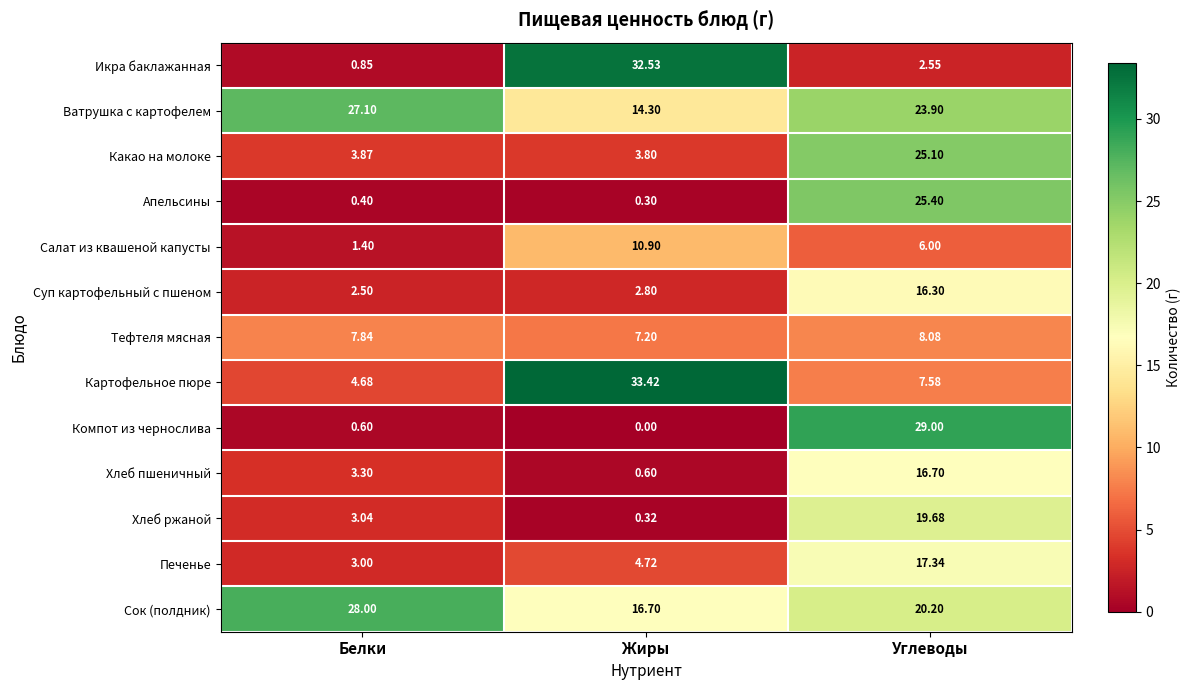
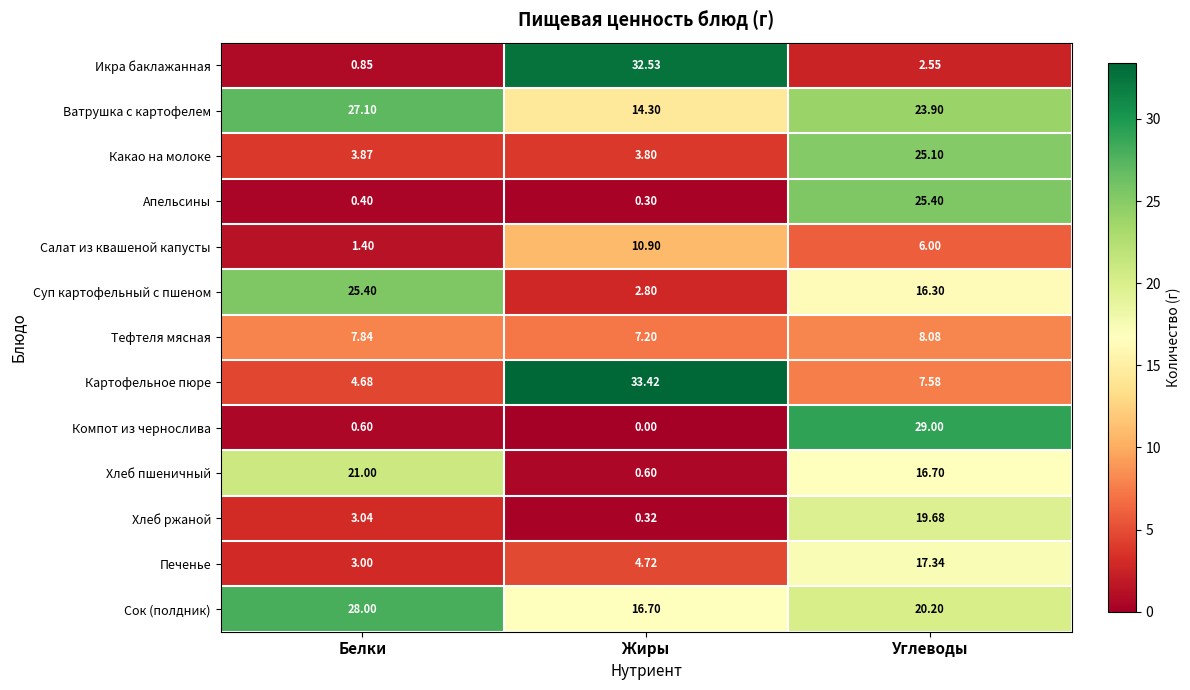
  {
    "Икра баклажанная": {
      "Белки": 0.85,
      "Жиры": 32.53,
      "Углеводы": 2.55
    },
    "Ватрушка с картофелем": {
      "Белки": 27.10,
      "Жиры": 14.30,
      "Углеводы": 23.90
    },
    "Какао на молоке": {
      "Белки": 3.87,
      "Жиры": 3.80,
      "Углеводы": 25.10
    },
    "Апельсины": {
      "Белки": 0.40,
      "Жиры": 0.30,
      "Углеводы": 25.40
    },
    "Салат из квашеной капусты": {
      "Белки": 1.40,
      "Жиры": 10.90,
      "Углеводы": 6.00
    },
    "Суп картофельный с пшеном": {
-     "Белки": 2.50,
+     "Белки": 25.40,
      "Жиры": 2.80,
      "Углеводы": 16.30
    },
    "Тефтеля мясная": {
      "Белки": 7.84,
      "Жиры": 7.20,
      "Углеводы": 8.08
    },
    "Картофельное пюре": {
      "Белки": 4.68,
      "Жиры": 33.42,
      "Углеводы": 7.58
    },
    "Компот из чернослива": {
      "Белки": 0.60,
      "Жиры": 0.00,
      "Углеводы": 29.00
    },
    "Хлеб пшеничный": {
-     "Белки": 3.30,
+     "Белки": 21.00,
      "Жиры": 0.60,
      "Углеводы": 16.70
    },
    "Хлеб ржаной": {
      "Белки": 3.04,
      "Жиры": 0.32,
      "Углеводы": 19.68
    },
    "Печенье": {
      "Белки": 3.00,
      "Жиры": 4.72,
      "Углеводы": 17.34
    },
    "Сок (полдник)": {
      "Белки": 28.00,
      "Жиры": 16.70,
      "Углеводы": 20.20
    }
  }
